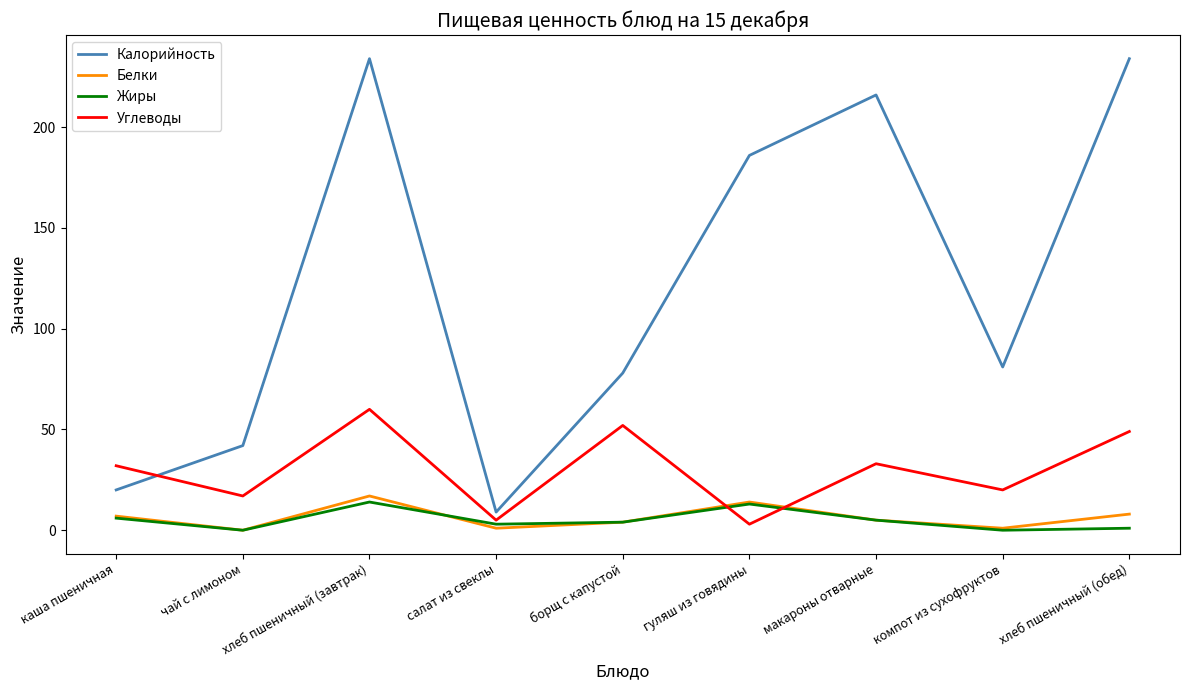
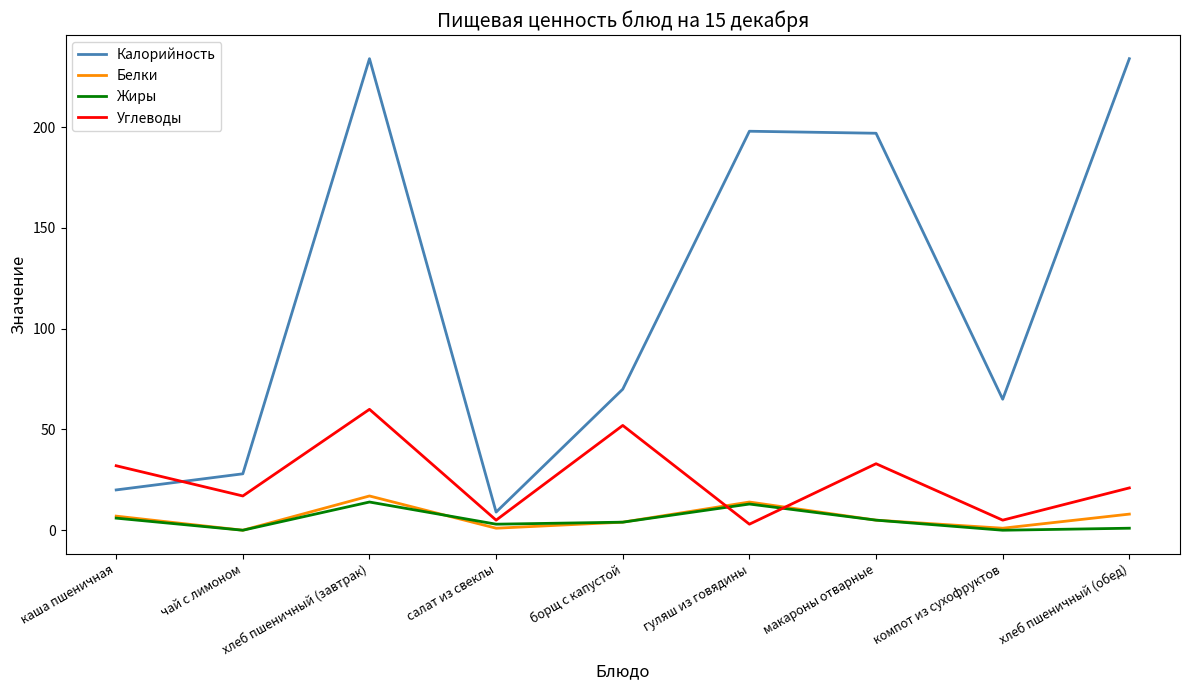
  {
    "Калорийность": {
      "каша пшеничная": 20,
-     "чай с лимоном": 42,
+     "чай с лимоном": 28,
      "хлеб пшеничный (завтрак)": 234,
      "салат из свеклы": 9,
-     "борщ с капустой": 78,
-     "гуляш из говядины": 186,
-     "макароны отварные": 216,
-     "компот из сухофруктов": 81,
+     "борщ с капустой": 70,
+     "гуляш из говядины": 198,
+     "макароны отварные": 197,
+     "компот из сухофруктов": 65,
      "хлеб пшеничный (обед)": 234
    },
    "Белки": {
      "хлеб пшеничный (завтрак)": 17,
      "салат из свеклы": 1,
      "хлеб пшеничный (обед)": 8
    },
    "Жиры": {
      "хлеб пшеничный (завтрак)": 14,
      "салат из свеклы": 3,
      "хлеб пшеничный (обед)": 1
    },
    "Углеводы": {
      "каша пшеничная": 32,
      "чай с лимоном": 17,
      "хлеб пшеничный (завтрак)": 60,
      "салат из свеклы": 5,
      "борщ с капустой": 52,
      "гуляш из говядины": 3,
      "макароны отварные": 33,
-     "компот из сухофруктов": 20,
-     "хлеб пшеничный (обед)": 49
+     "компот из сухофруктов": 5,
+     "хлеб пшеничный (обед)": 21
    }
  }
